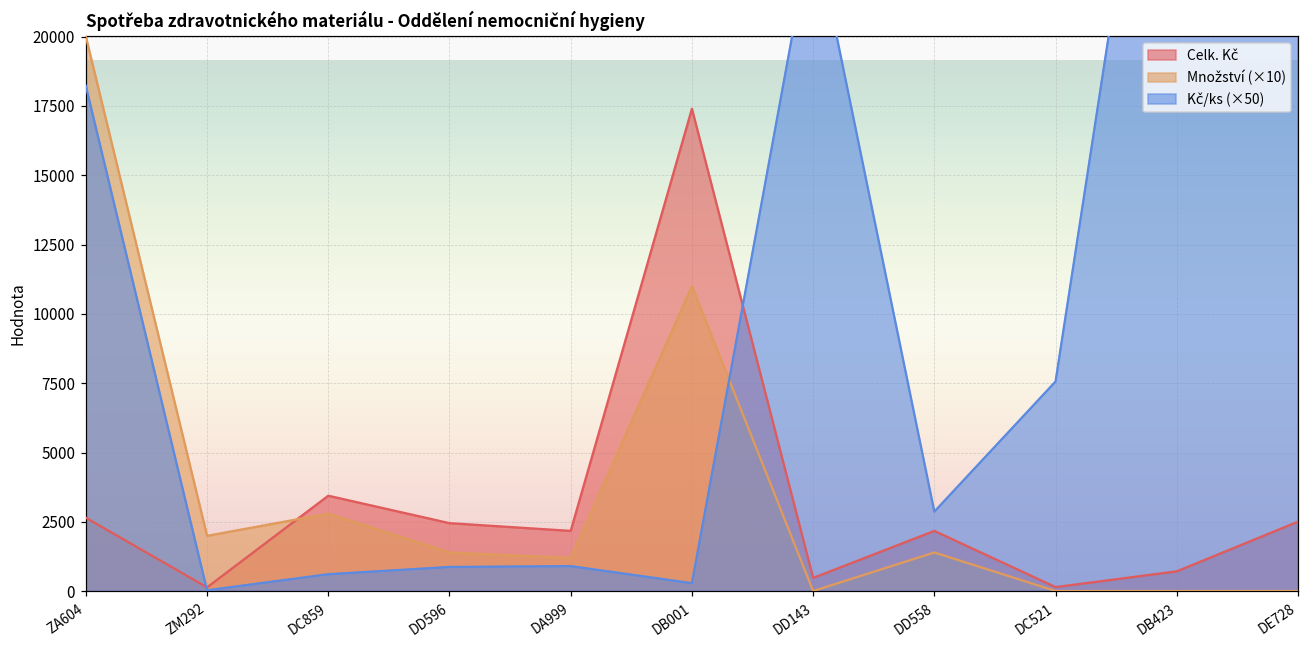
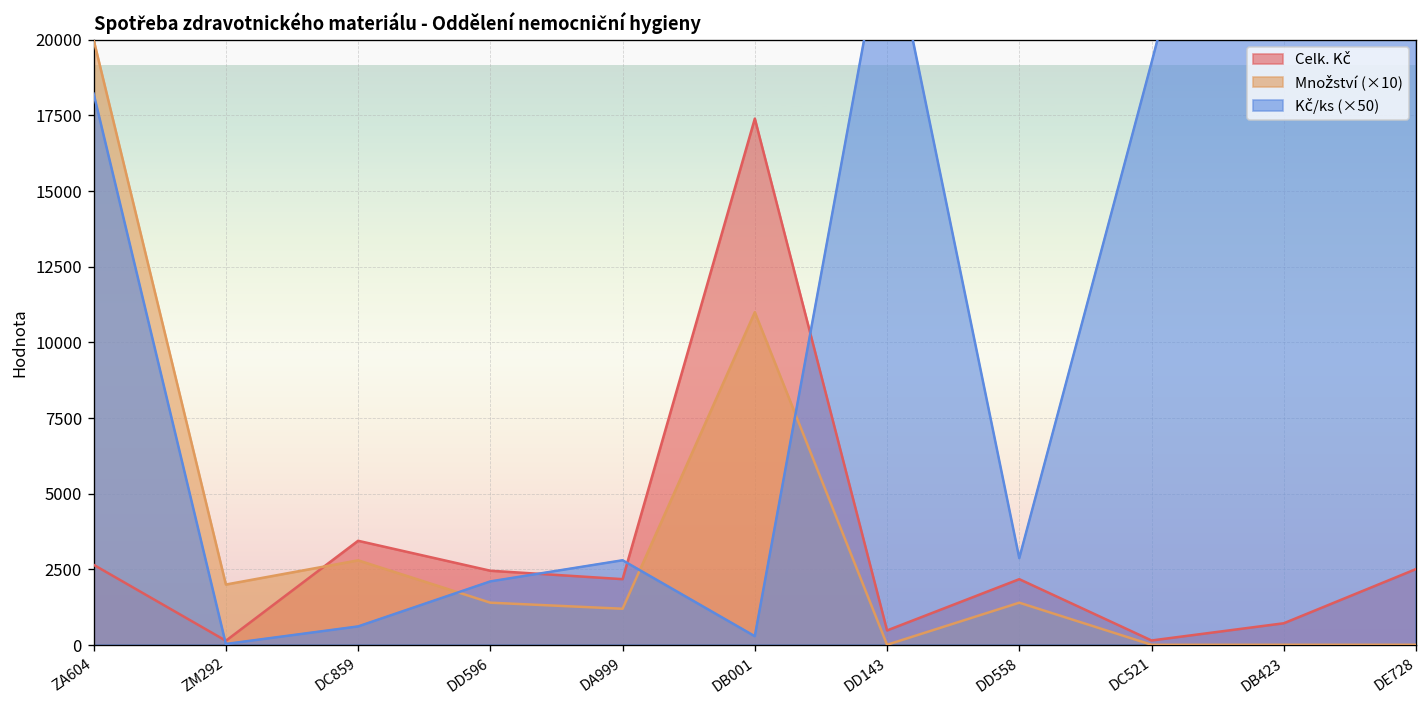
  {
    "Kč/ks (×50)": {
      "ZA604": 18200,
      "ZM292": 0,
      "DC859": 600,
-     "DD596": 900,
-     "DA999": 900,
+     "DD596": 2100,
+     "DA999": 2800,
      "DB001": 300,
      "DD558": 2900,
-     "DC521": 7600
+     "DC521": 19200
    }
  }
